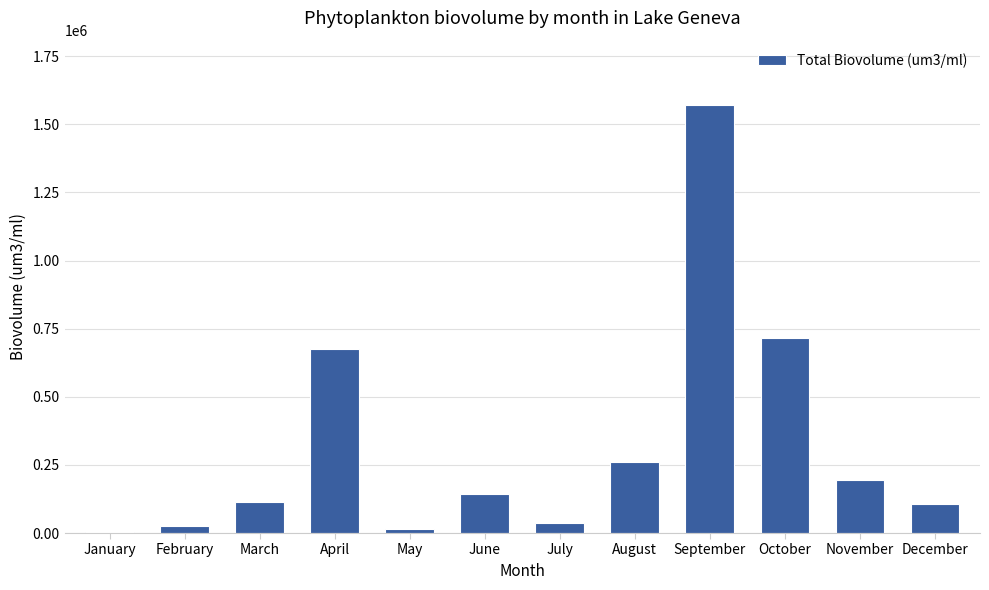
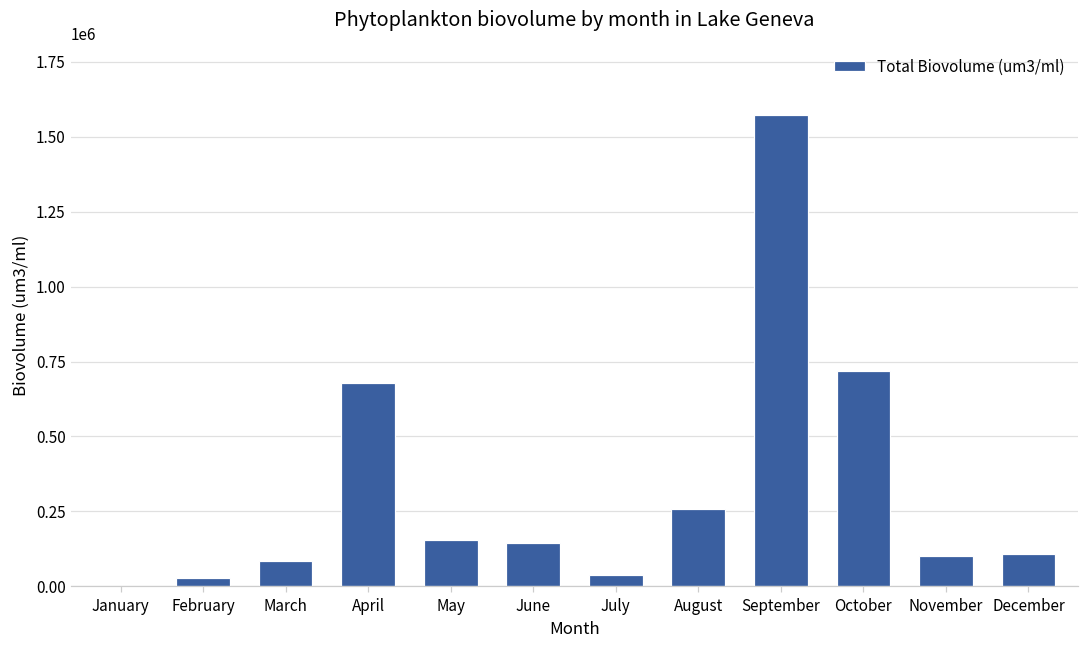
  {
    "February": 30000,
-   "March": 110000,
+   "March": 80000,
    "April": 680000,
-   "May": 10000,
+   "May": 150000,
    "June": 140000,
    "July": 40000,
    "August": 260000,
    "September": 1570000,
    "October": 720000,
-   "November": 190000,
+   "November": 100000,
    "December": 110000
  }
